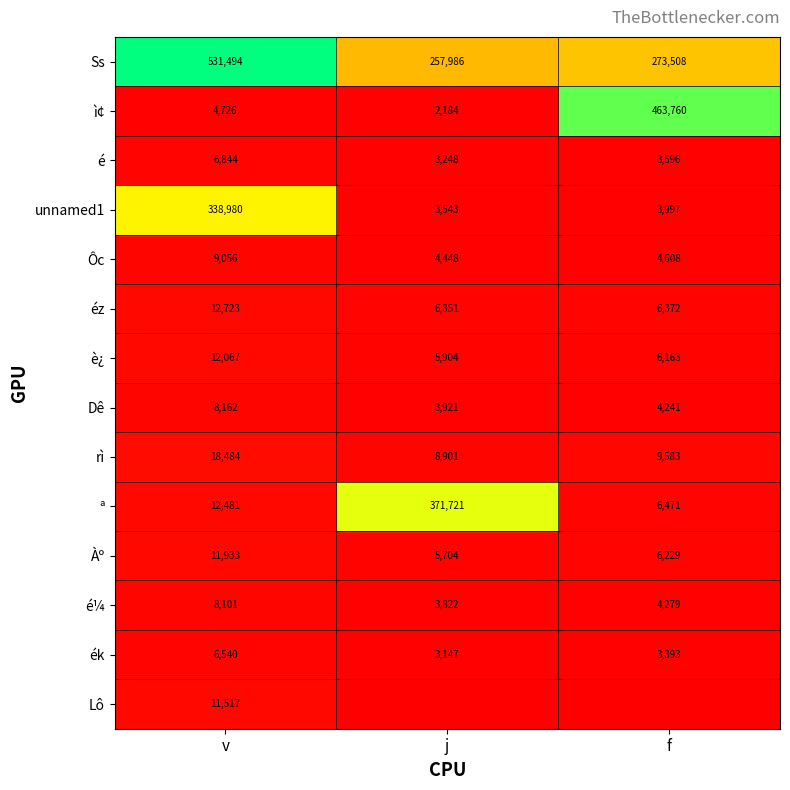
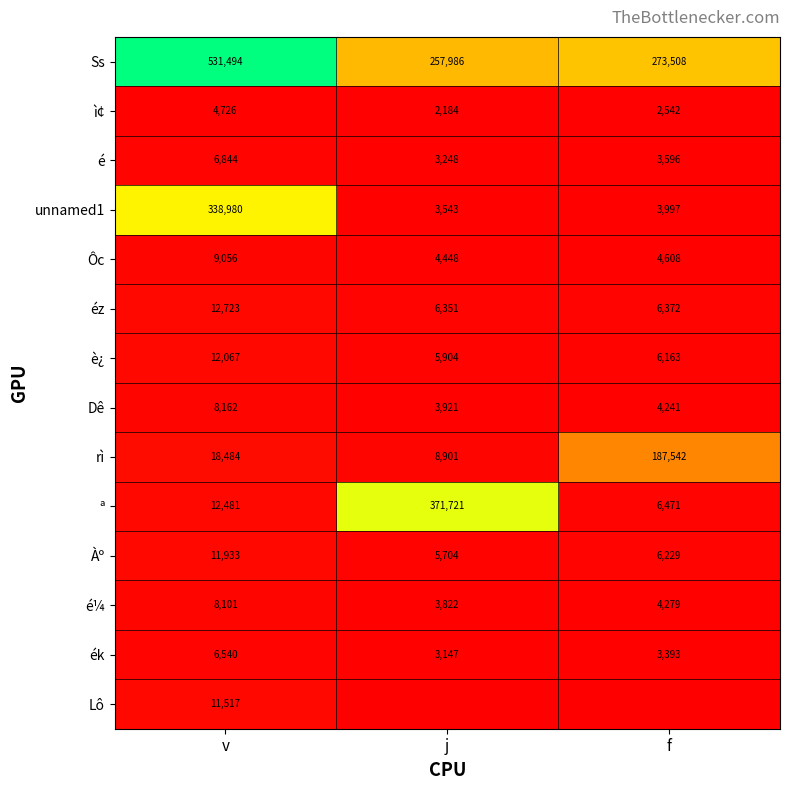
  {
    "Ss": {
      "v": "531,494",
      "j": "257,986",
      "f": "273,508"
    },
    "ì¢": {
      "v": "4,726",
      "j": "2,184",
-     "f": "463,760"
+     "f": "2,542"
    },
    "é": {
      "v": "6,844",
      "j": "3,248",
      "f": "3,596"
    },
    "unnamed1": {
      "v": "338,980",
      "j": "3,543",
      "f": "3,997"
    },
    "Ôc": {
      "v": "9,056",
      "j": "4,448",
      "f": "4,608"
    },
    "éz": {
      "v": "12,723",
      "j": "6,351",
      "f": "6,372"
    },
    "è¿": {
      "v": "12,067",
      "j": "5,904",
      "f": "6,163"
    },
    "Dê": {
      "v": "8,162",
      "j": "3,921",
      "f": "4,241"
    },
    "rì": {
      "v": "18,484",
      "j": "8,901",
-     "f": "9,583"
+     "f": "187,542"
    },
    "ª": {
      "v": "12,481",
      "j": "371,721",
      "f": "6,471"
    },
    "Àº": {
      "v": "11,933",
      "j": "5,704",
      "f": "6,229"
    },
    "é¼": {
      "v": "8,101",
      "j": "3,822",
      "f": "4,279"
    },
    "ék": {
      "v": "6,540",
      "j": "3,147",
      "f": "3,393"
    },
    "Lô": {
      "v": "11,517"
    }
  }
